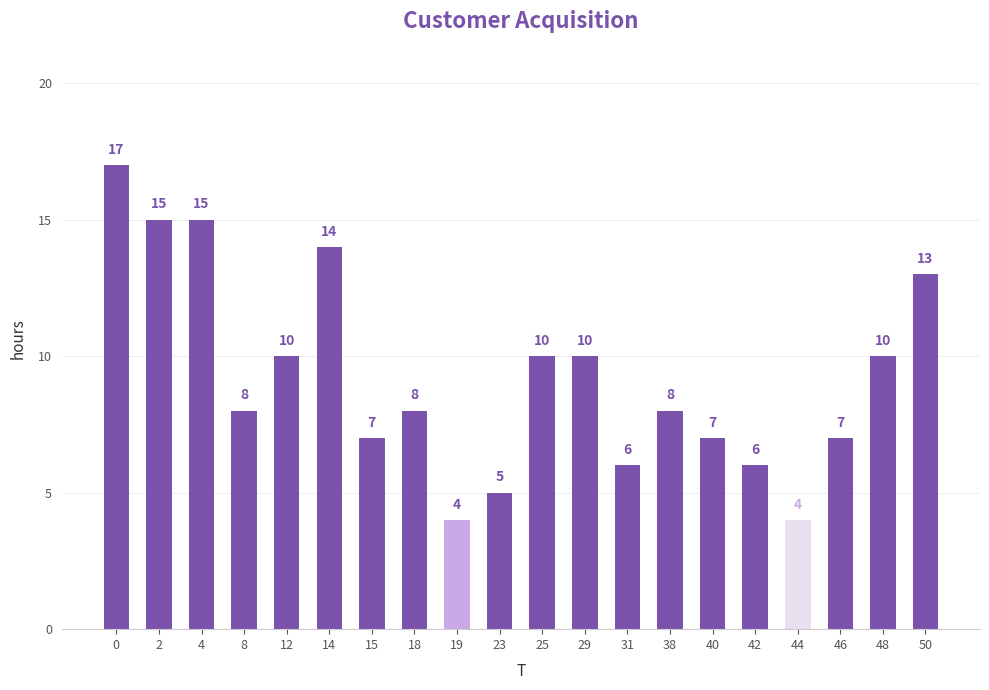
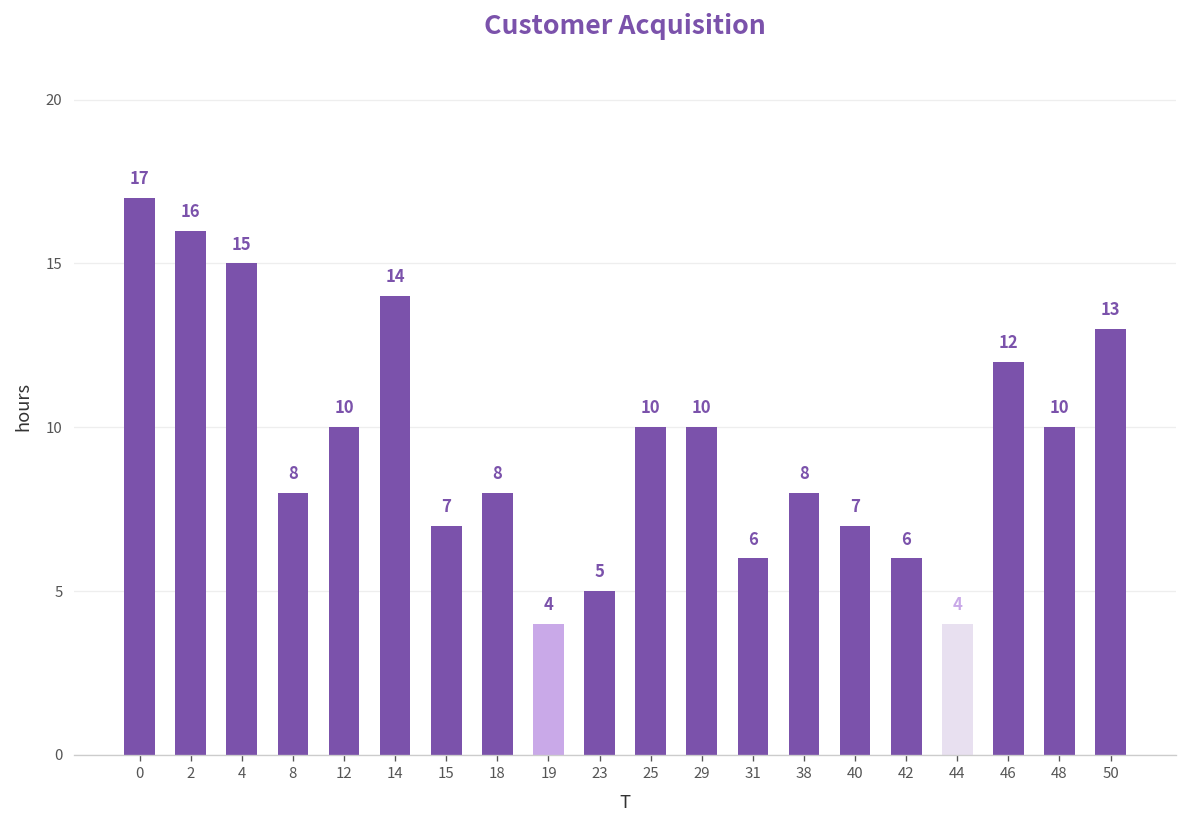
  {
    "0": 17,
-   "2": 15,
+   "2": 16,
    "4": 15,
    "8": 8,
    "12": 10,
    "14": 14,
    "15": 7,
    "18": 8,
    "19": 4,
    "23": 5,
    "25": 10,
    "29": 10,
    "31": 6,
    "38": 8,
    "40": 7,
    "42": 6,
    "44": 4,
-   "46": 7,
+   "46": 12,
    "48": 10,
    "50": 13
  }
